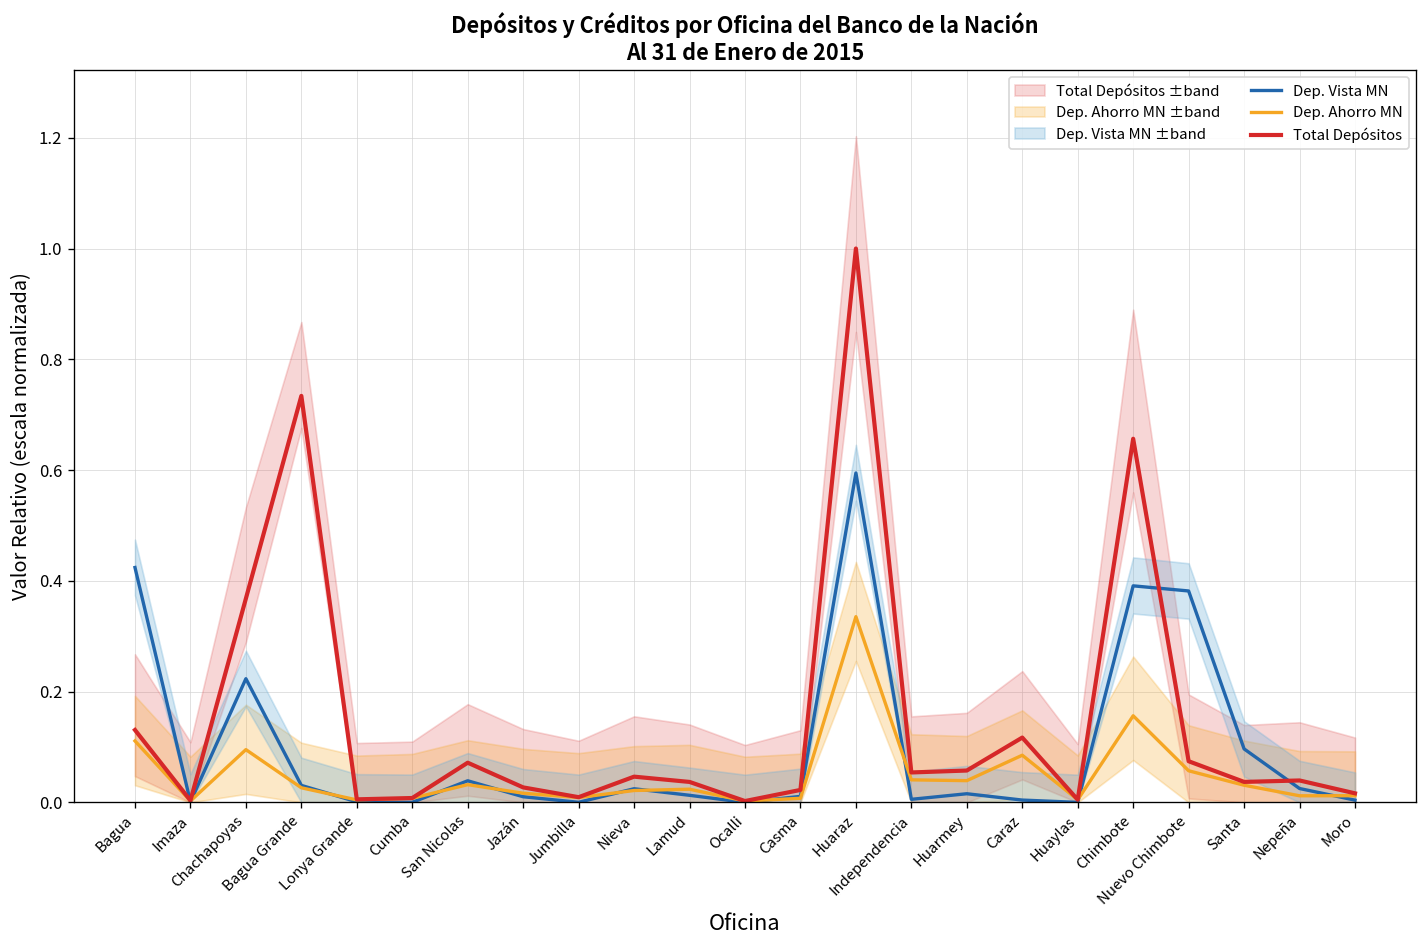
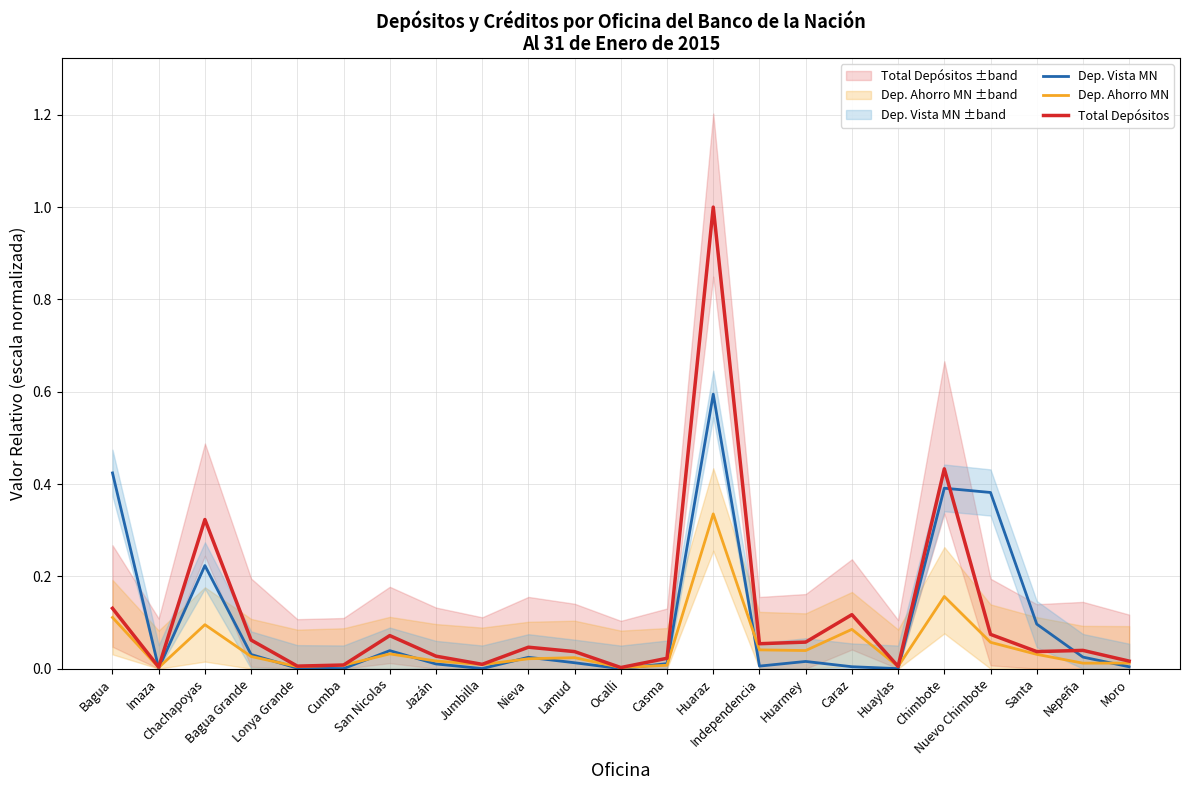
  {
    "Dep. Vista MN": {
      "Bagua": 0.42,
      "Chachapoyas": 0.22,
      "Cumba": 0.00,
      "San Nicolas": 0.04,
      "Jazán": 0.01,
      "Jumbilla": 0.00,
      "Lamud": 0.01,
      "Huaraz": 0.59,
      "Independencia": 0.01,
      "Huarmey": 0.02,
      "Caraz": 0.00,
      "Chimbote": 0.39,
      "Nuevo Chimbote": 0.38,
      "Santa": 0.10,
      "Nepeña": 0.03,
      "Moro": 0.00
    },
    "Total Depósitos": {
      "Bagua": 0.13,
-     "Chachapoyas": 0.37,
-     "Bagua Grande": 0.73,
+     "Chachapoyas": 0.32,
+     "Bagua Grande": 0.06,
      "San Nicolas": 0.07,
      "Jazán": 0.03,
      "Nieva": 0.05,
      "Lamud": 0.04,
      "Casma": 0.02,
      "Huaraz": 1.00,
      "Huarmey": 0.06,
      "Caraz": 0.12,
-     "Chimbote": 0.66,
+     "Chimbote": 0.43,
      "Nuevo Chimbote": 0.07,
      "Santa": 0.04,
      "Nepeña": 0.04
    },
    "Dep. Vista MN ±band": {
      "Imaza": 0.05,
      "Bagua Grande": 0.08,
      "Lonya Grande": 0.05,
      "Cumba": 0.05,
      "San Nicolas": 0.09,
      "Jazán": 0.06,
      "Jumbilla": 0.05,
      "Nieva": 0.07,
      "Lamud": 0.06,
      "Ocalli": 0.05,
      "Casma": 0.06,
      "Huarmey": 0.07,
      "Caraz": 0.05,
      "Huaylas": 0.05,
      "Nepeña": 0.08,
      "Moro": 0.05
    }
  }
